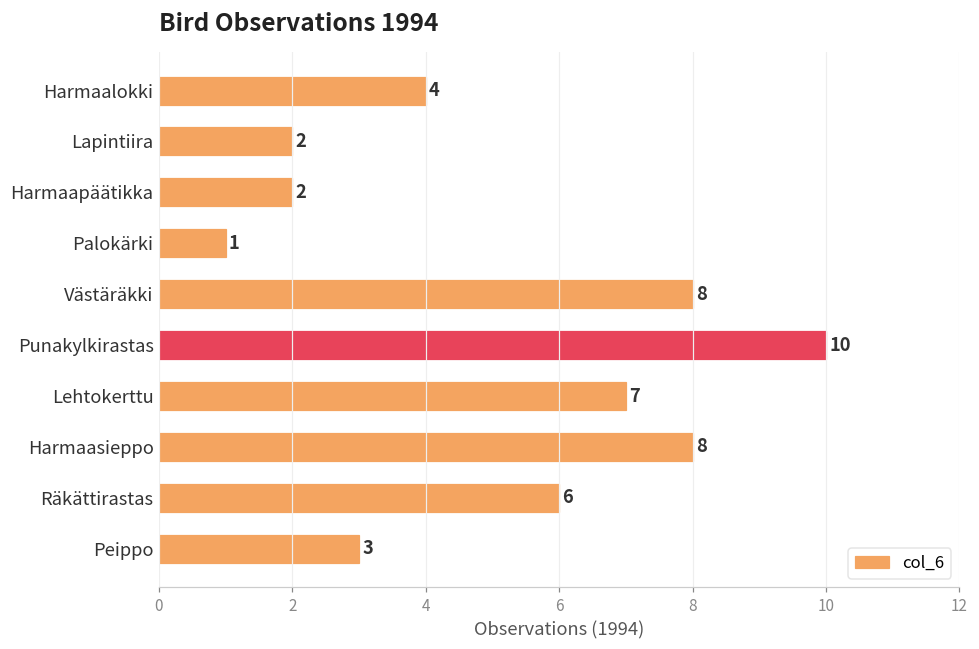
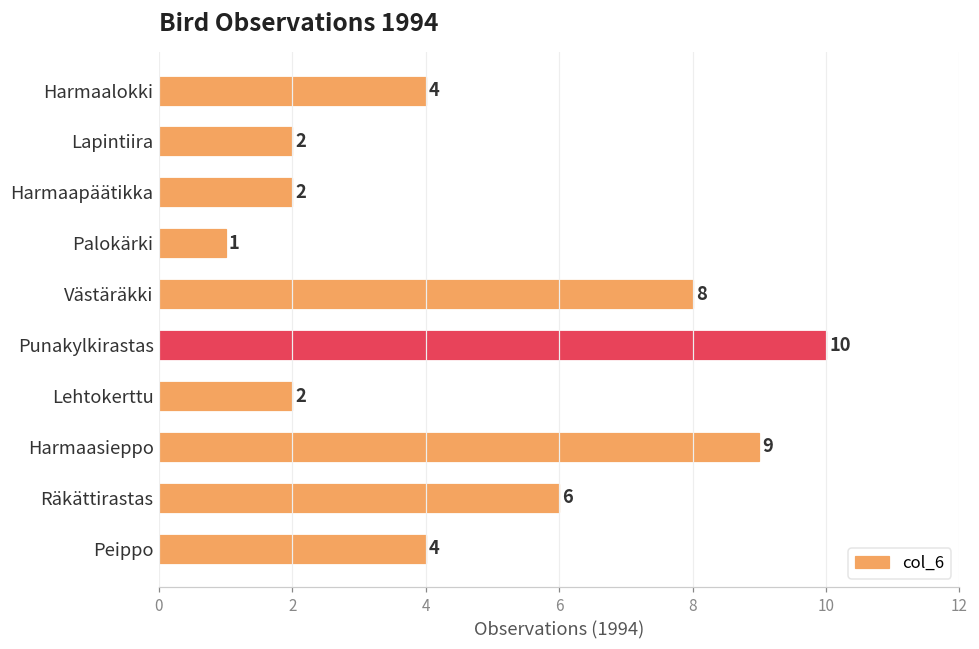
  {
    "Harmaalokki": 4,
    "Lapintiira": 2,
    "Harmaapäätikka": 2,
    "Palokärki": 1,
    "Västäräkki": 8,
    "Punakylkirastas": 10,
-   "Lehtokerttu": 7,
-   "Harmaasieppo": 8,
+   "Lehtokerttu": 2,
+   "Harmaasieppo": 9,
    "Räkättirastas": 6,
-   "Peippo": 3
+   "Peippo": 4
  }
